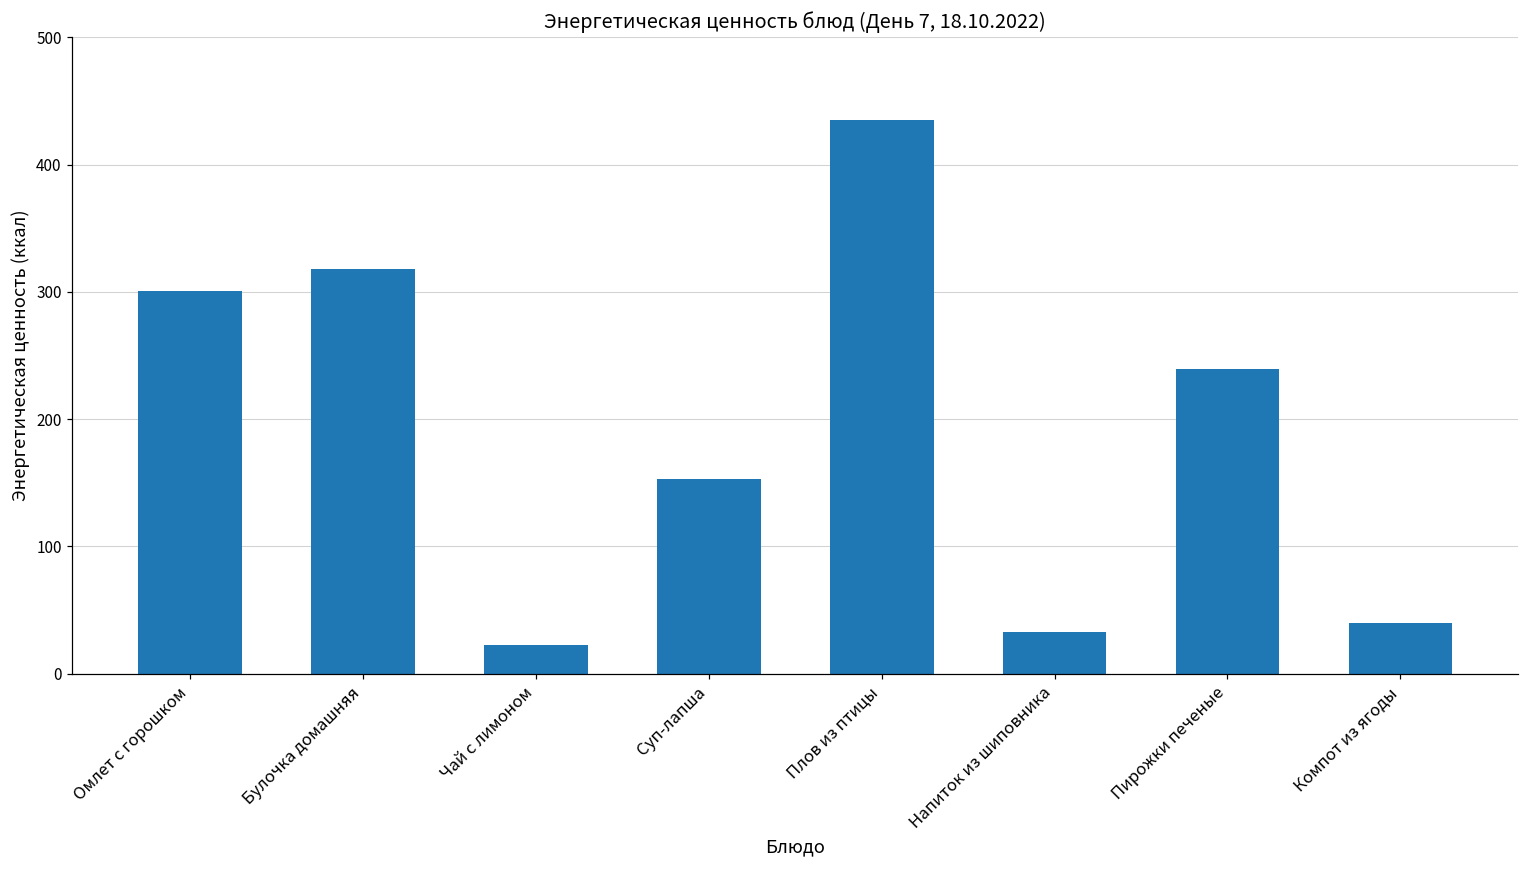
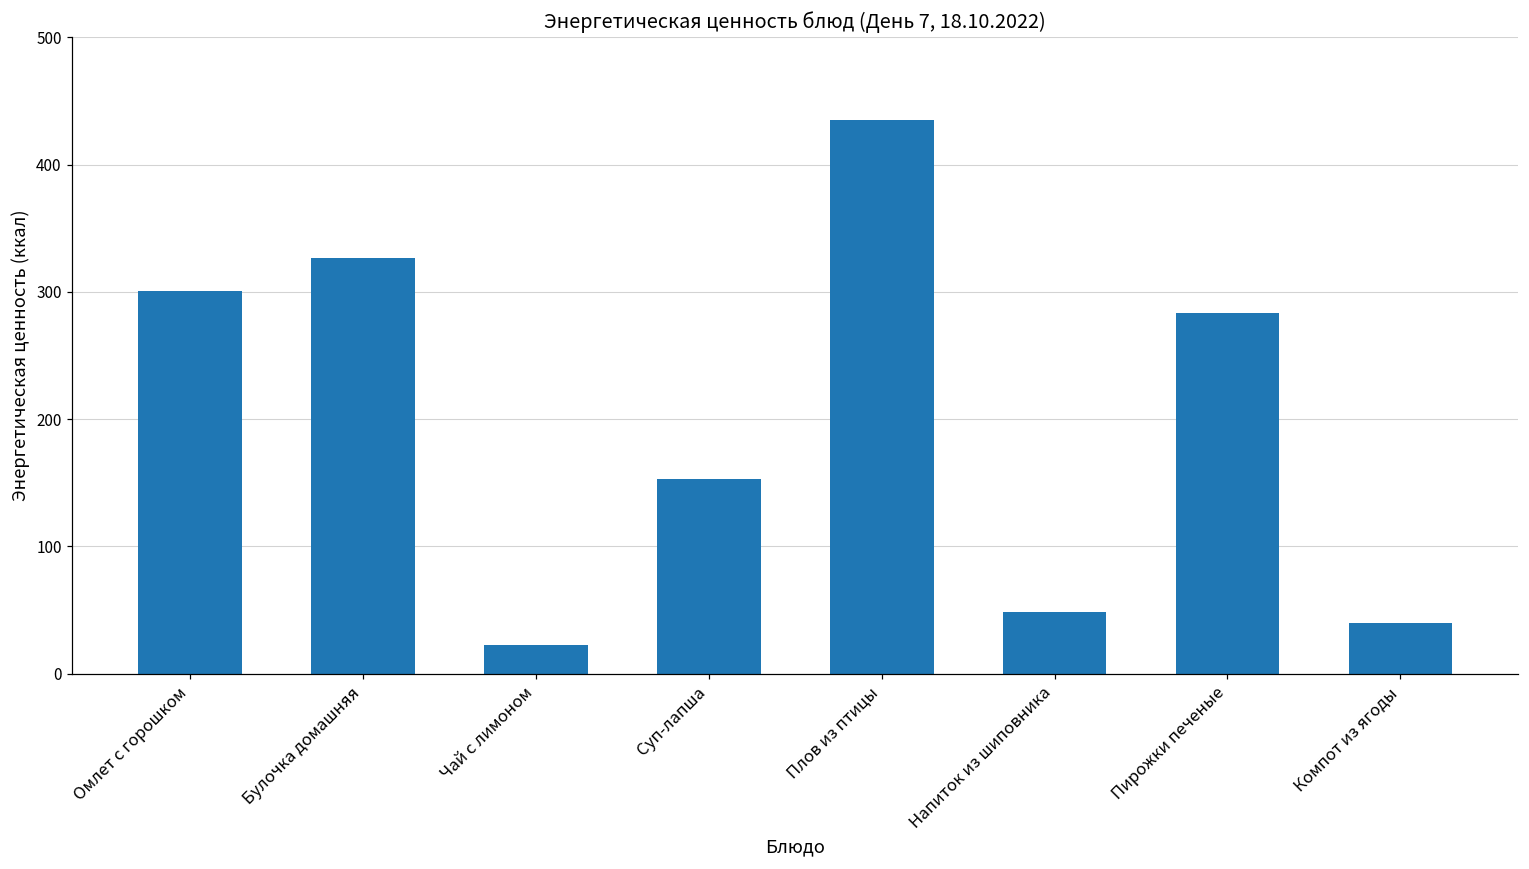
  {
    "Омлет с горошком": 301,
-   "Булочка домашняя": 318,
+   "Булочка домашняя": 327,
    "Чай с лимоном": 22,
    "Суп-лапша": 153,
    "Плов из птицы": 435,
-   "Напиток из шиповника": 33,
-   "Пирожки печеные": 240,
+   "Напиток из шиповника": 48,
+   "Пирожки печеные": 283,
    "Компот из ягоды": 40
  }
